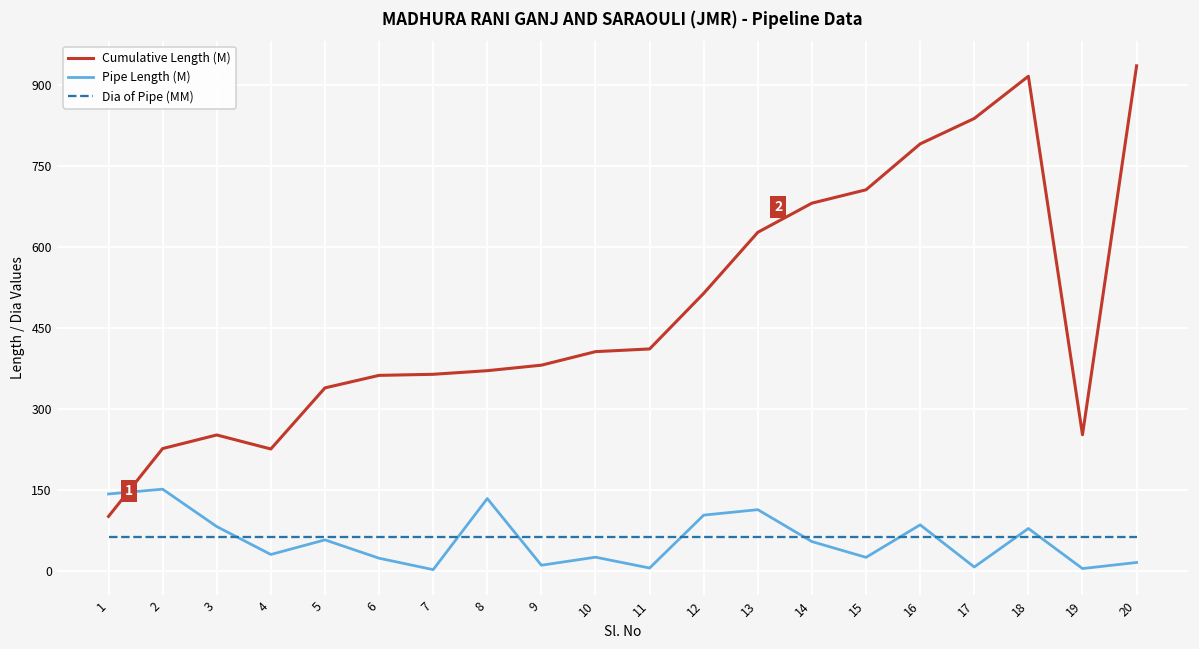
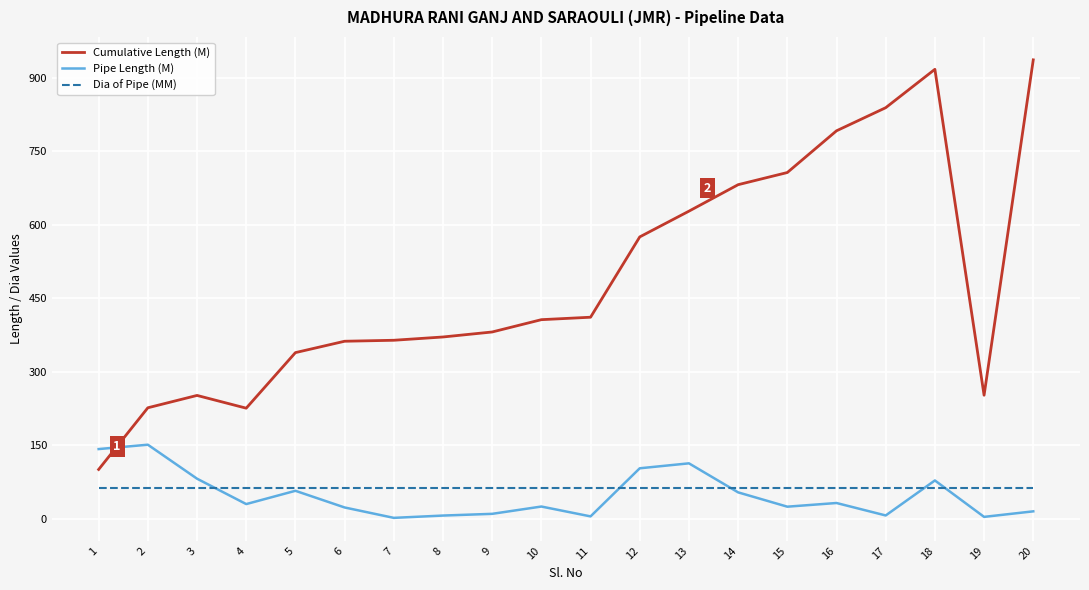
  {
    "Cumulative Length (M)": {
      "1": 100,
      "2": 230,
      "3": 250,
      "4": 230,
      "5": 340,
      "6": 360,
      "7": 360,
      "8": 370,
      "9": 380,
      "10": 410,
      "11": 410,
-     "12": 510,
+     "12": 580,
      "14": 680,
      "15": 710,
      "16": 790,
      "17": 840,
      "18": 920,
      "19": 250,
      "20": 940
    },
    "Pipe Length (M)": {
      "2": 150,
      "3": 80,
      "4": 30,
      "5": 60,
      "6": 20,
      "7": 0,
-     "8": 130,
+     "8": 10,
      "9": 10,
      "10": 30,
      "11": 10,
      "12": 100,
      "13": 110,
      "14": 50,
      "15": 20,
-     "16": 90,
+     "16": 30,
      "17": 10,
      "18": 80,
      "19": 0,
      "20": 20
    },
    "Dia of Pipe (MM)": {
      "1": 60,
      "2": 60,
      "3": 60,
      "4": 60,
      "5": 60,
      "6": 60,
      "7": 60,
      "8": 60,
      "9": 60,
      "10": 60,
      "11": 60,
      "12": 60,
      "13": 60,
      "14": 60,
      "15": 60,
      "16": 60,
      "17": 60,
      "18": 60,
      "19": 60,
      "20": 60
    }
  }
